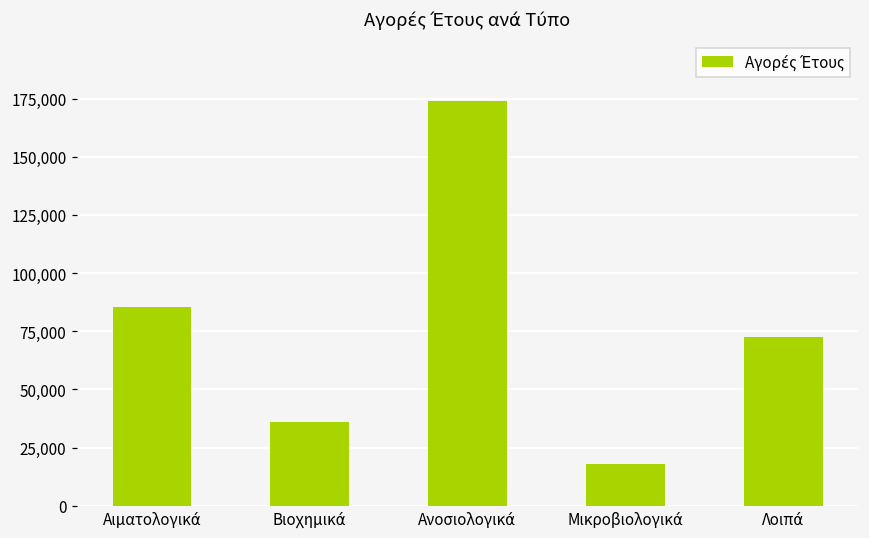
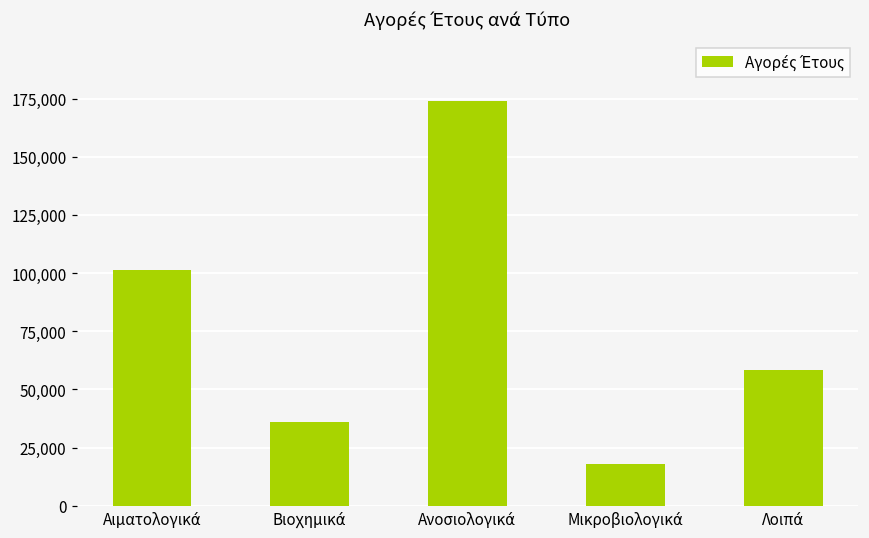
  {
-   "Αιματολογικά": "86,000",
+   "Αιματολογικά": "101,000",
    "Βιοχημικά": "36,000",
    "Ανοσιολογικά": "174,000",
    "Μικροβιολογικά": "18,000",
-   "Λοιπά": "72,000"
+   "Λοιπά": "58,000"
  }
